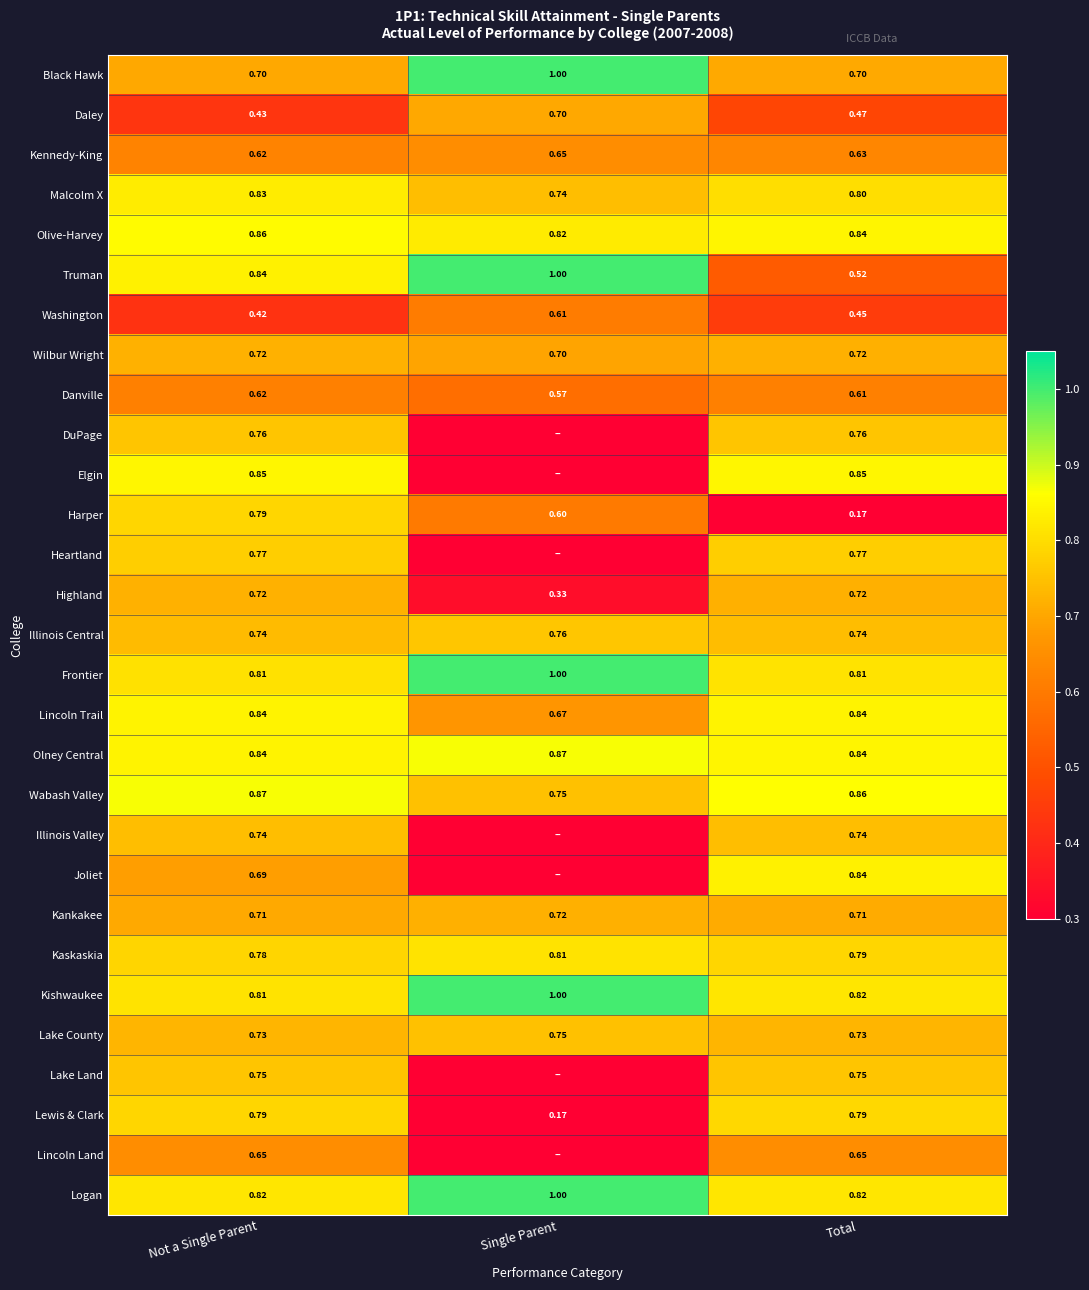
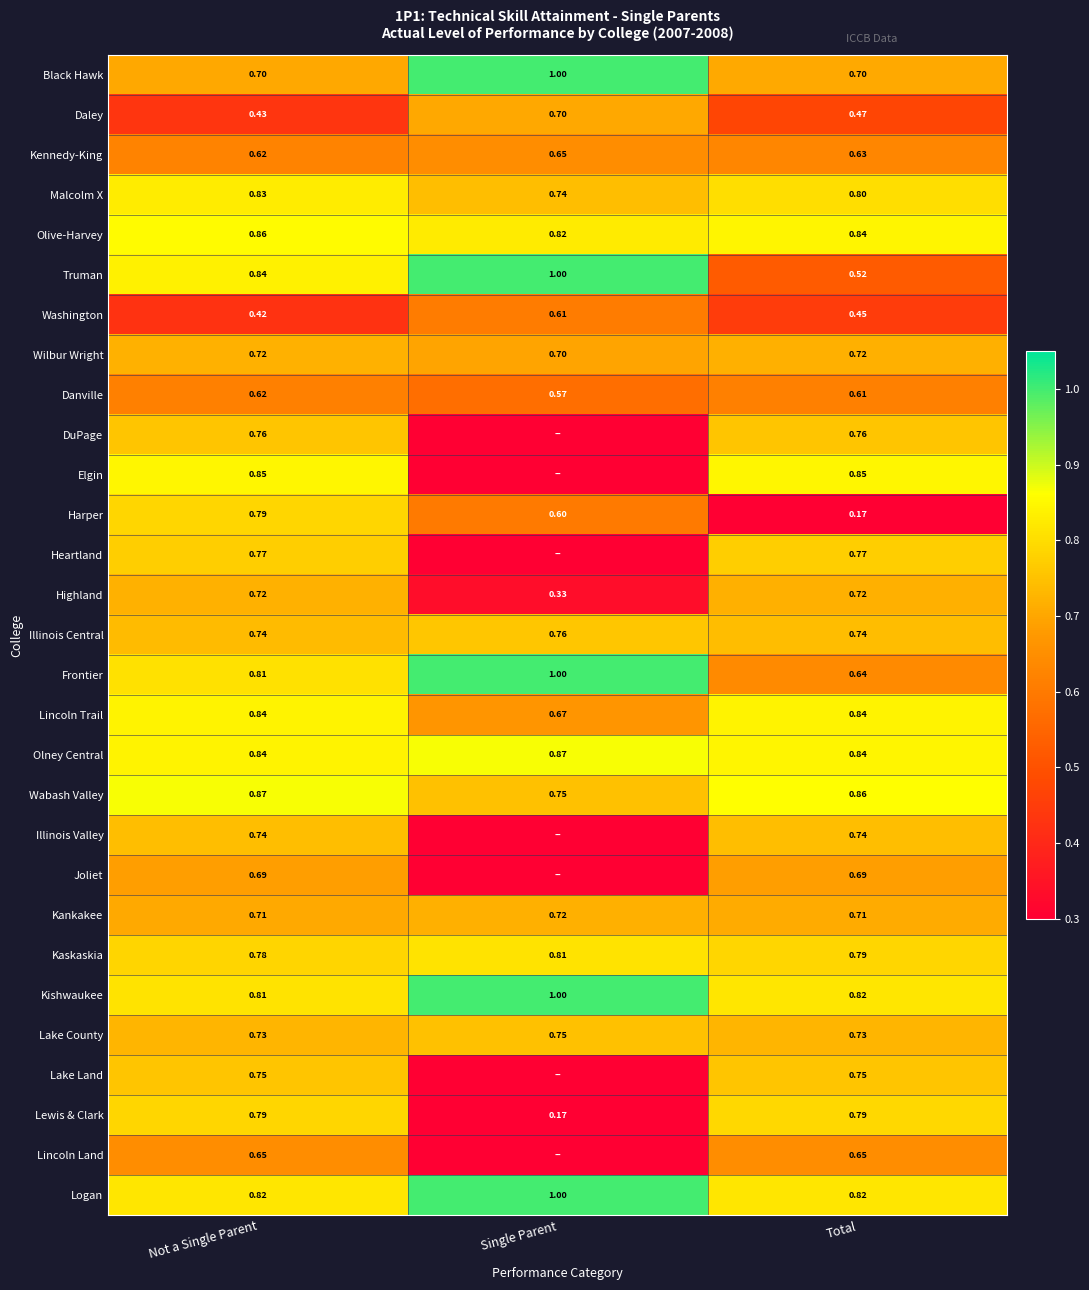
  {
    "Black Hawk": {
      "Not a Single Parent": 0.70,
      "Single Parent": 1.00,
      "Total": 0.70
    },
    "Daley": {
      "Not a Single Parent": 0.43,
      "Single Parent": 0.70,
      "Total": 0.47
    },
    "Kennedy-King": {
      "Not a Single Parent": 0.62,
      "Single Parent": 0.65,
      "Total": 0.63
    },
    "Malcolm X": {
      "Not a Single Parent": 0.83,
      "Single Parent": 0.74,
      "Total": 0.80
    },
    "Olive-Harvey": {
      "Not a Single Parent": 0.86,
      "Single Parent": 0.82,
      "Total": 0.84
    },
    "Truman": {
      "Not a Single Parent": 0.84,
      "Single Parent": 1.00,
      "Total": 0.52
    },
    "Washington": {
      "Not a Single Parent": 0.42,
      "Single Parent": 0.61,
      "Total": 0.45
    },
    "Wilbur Wright": {
      "Not a Single Parent": 0.72,
      "Single Parent": 0.70,
      "Total": 0.72
    },
    "Danville": {
      "Not a Single Parent": 0.62,
      "Single Parent": 0.57,
      "Total": 0.61
    },
    "DuPage": {
      "Not a Single Parent": 0.76,
      "Total": 0.76
    },
    "Elgin": {
      "Not a Single Parent": 0.85,
      "Total": 0.85
    },
    "Harper": {
      "Not a Single Parent": 0.79,
      "Single Parent": 0.60,
      "Total": 0.17
    },
    "Heartland": {
      "Not a Single Parent": 0.77,
      "Total": 0.77
    },
    "Highland": {
      "Not a Single Parent": 0.72,
      "Single Parent": 0.33,
      "Total": 0.72
    },
    "Illinois Central": {
      "Not a Single Parent": 0.74,
      "Single Parent": 0.76,
      "Total": 0.74
    },
    "Frontier": {
      "Not a Single Parent": 0.81,
      "Single Parent": 1.00,
-     "Total": 0.81
+     "Total": 0.64
    },
    "Lincoln Trail": {
      "Not a Single Parent": 0.84,
      "Single Parent": 0.67,
      "Total": 0.84
    },
    "Olney Central": {
      "Not a Single Parent": 0.84,
      "Single Parent": 0.87,
      "Total": 0.84
    },
    "Wabash Valley": {
      "Not a Single Parent": 0.87,
      "Single Parent": 0.75,
      "Total": 0.86
    },
    "Illinois Valley": {
      "Not a Single Parent": 0.74,
      "Total": 0.74
    },
    "Joliet": {
      "Not a Single Parent": 0.69,
-     "Total": 0.84
+     "Total": 0.69
    },
    "Kankakee": {
      "Not a Single Parent": 0.71,
      "Single Parent": 0.72,
      "Total": 0.71
    },
    "Kaskaskia": {
      "Not a Single Parent": 0.78,
      "Single Parent": 0.81,
      "Total": 0.79
    },
    "Kishwaukee": {
      "Not a Single Parent": 0.81,
      "Single Parent": 1.00,
      "Total": 0.82
    },
    "Lake County": {
      "Not a Single Parent": 0.73,
      "Single Parent": 0.75,
      "Total": 0.73
    },
    "Lake Land": {
      "Not a Single Parent": 0.75,
      "Total": 0.75
    },
    "Lewis & Clark": {
      "Not a Single Parent": 0.79,
      "Single Parent": 0.17,
      "Total": 0.79
    },
    "Lincoln Land": {
      "Not a Single Parent": 0.65,
      "Total": 0.65
    },
    "Logan": {
      "Not a Single Parent": 0.82,
      "Single Parent": 1.00,
      "Total": 0.82
    }
  }
